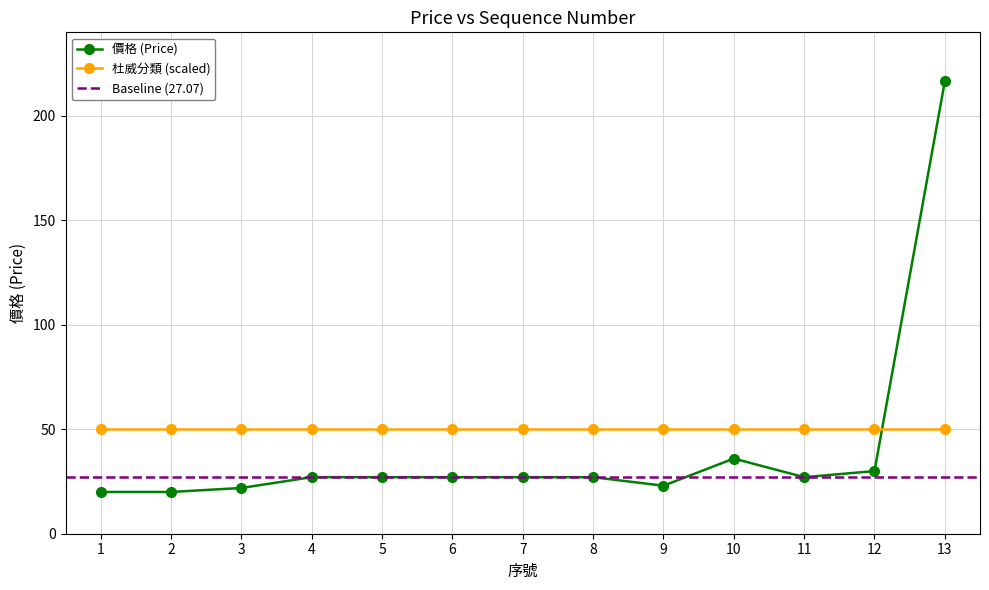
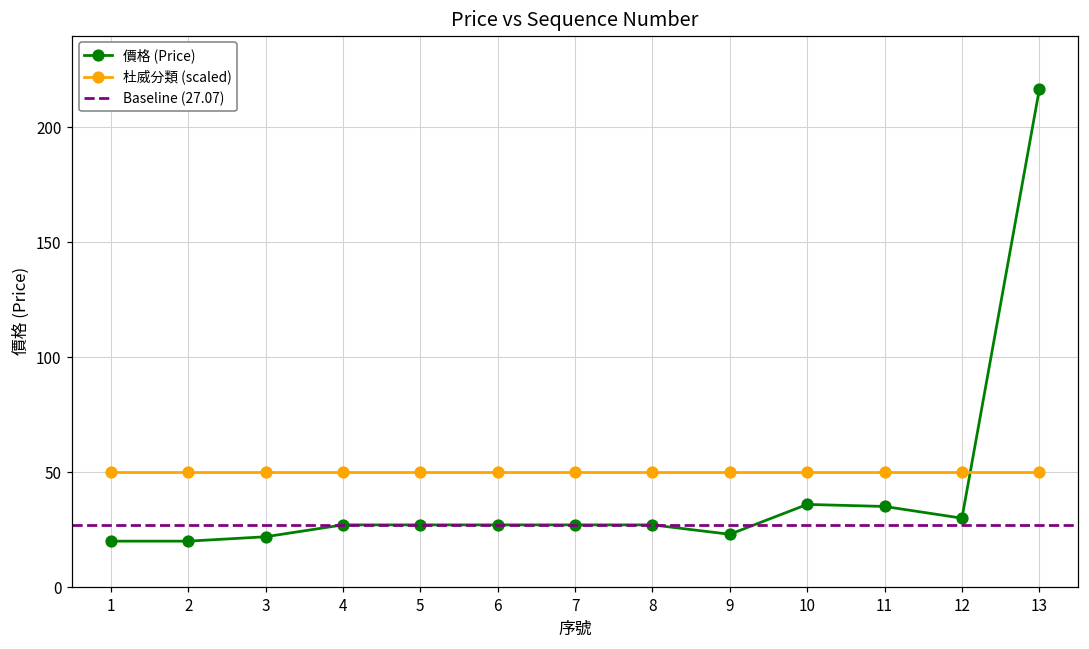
  {
    "價格 (Price)": {
      "1": 20,
      "2": 20,
      "3": 22,
      "4": 27,
      "5": 27,
      "6": 27,
      "7": 27,
      "8": 27,
      "9": 23,
      "10": 36,
-     "11": 27,
+     "11": 35,
      "12": 30,
      "13": 217
    },
    "杜威分類 (scaled)": {
      "1": 50,
      "2": 50,
      "3": 50,
      "4": 50,
      "5": 50,
      "6": 50,
      "7": 50,
      "8": 50,
      "9": 50,
      "10": 50,
      "11": 50,
      "12": 50,
      "13": 50
    }
  }
